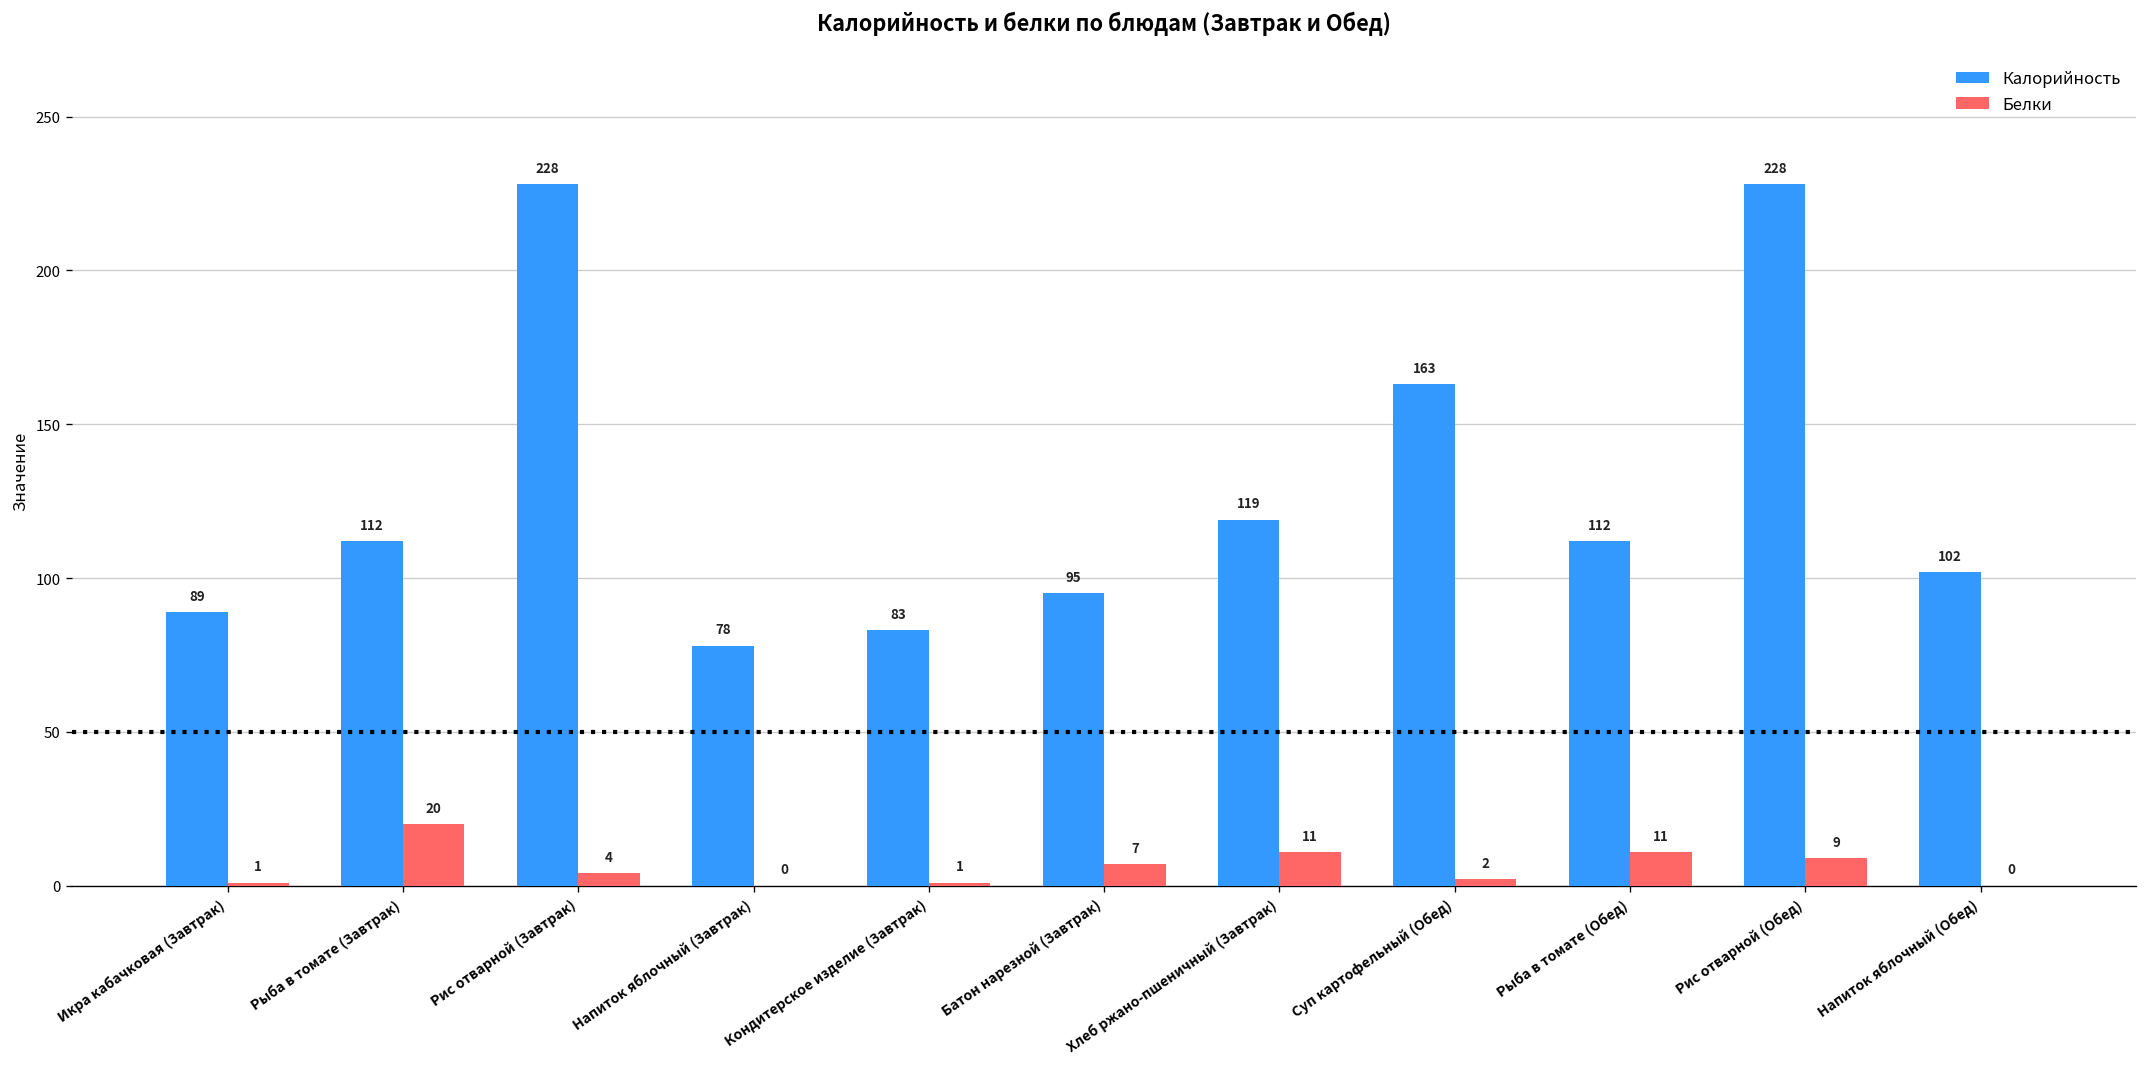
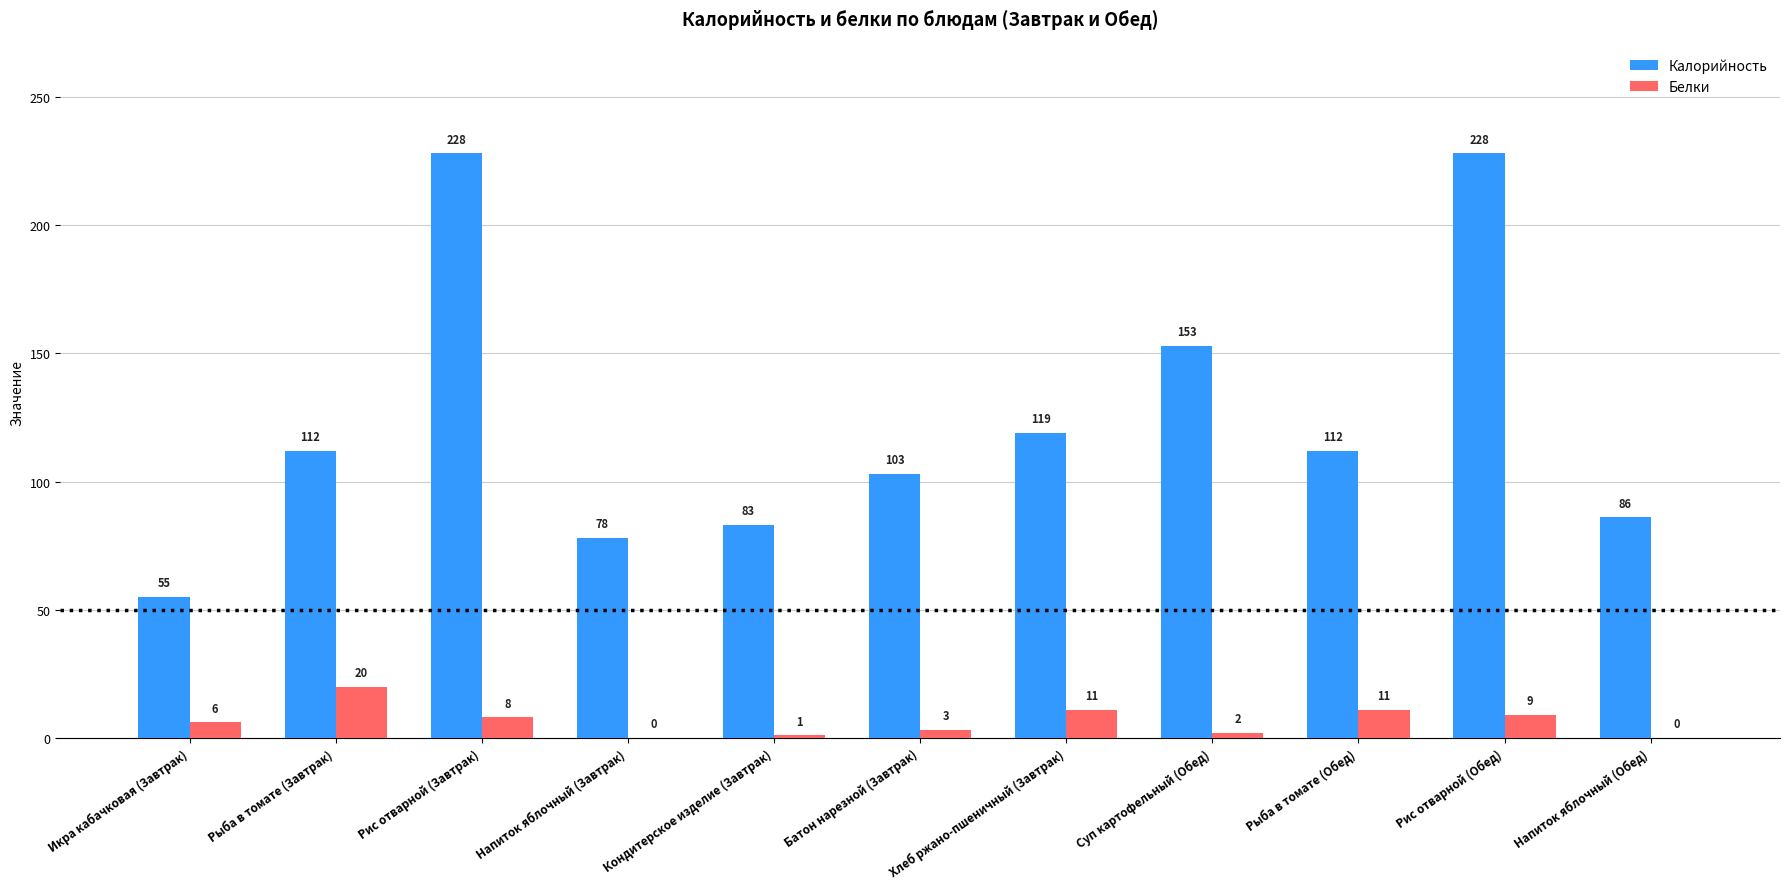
  {
    "Калорийность": {
-     "Икра кабачковая (Завтрак)": 89,
+     "Икра кабачковая (Завтрак)": 55,
      "Рыба в томате (Завтрак)": 112,
      "Рис отварной (Завтрак)": 228,
      "Напиток яблочный (Завтрак)": 78,
      "Кондитерское изделие (Завтрак)": 83,
-     "Батон нарезной (Завтрак)": 95,
+     "Батон нарезной (Завтрак)": 103,
      "Хлеб ржано-пшеничный (Завтрак)": 119,
-     "Суп картофельный (Обед)": 163,
+     "Суп картофельный (Обед)": 153,
      "Рыба в томате (Обед)": 112,
      "Рис отварной (Обед)": 228,
-     "Напиток яблочный (Обед)": 102
+     "Напиток яблочный (Обед)": 86
    },
    "Белки": {
-     "Икра кабачковая (Завтрак)": 1,
+     "Икра кабачковая (Завтрак)": 6,
      "Рыба в томате (Завтрак)": 20,
-     "Рис отварной (Завтрак)": 4,
+     "Рис отварной (Завтрак)": 8,
      "Напиток яблочный (Завтрак)": 0,
      "Кондитерское изделие (Завтрак)": 1,
-     "Батон нарезной (Завтрак)": 7,
+     "Батон нарезной (Завтрак)": 3,
      "Хлеб ржано-пшеничный (Завтрак)": 11,
      "Суп картофельный (Обед)": 2,
      "Рыба в томате (Обед)": 11,
      "Рис отварной (Обед)": 9,
      "Напиток яблочный (Обед)": 0
    }
  }
